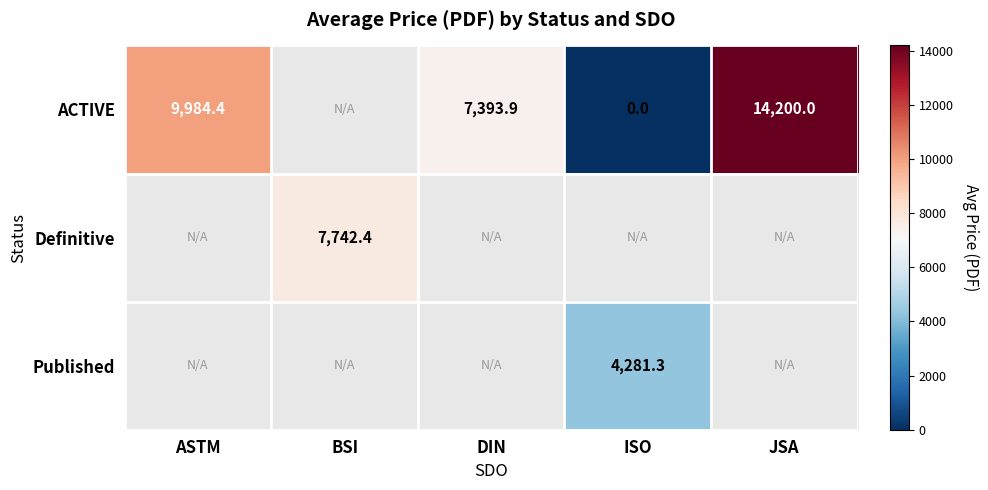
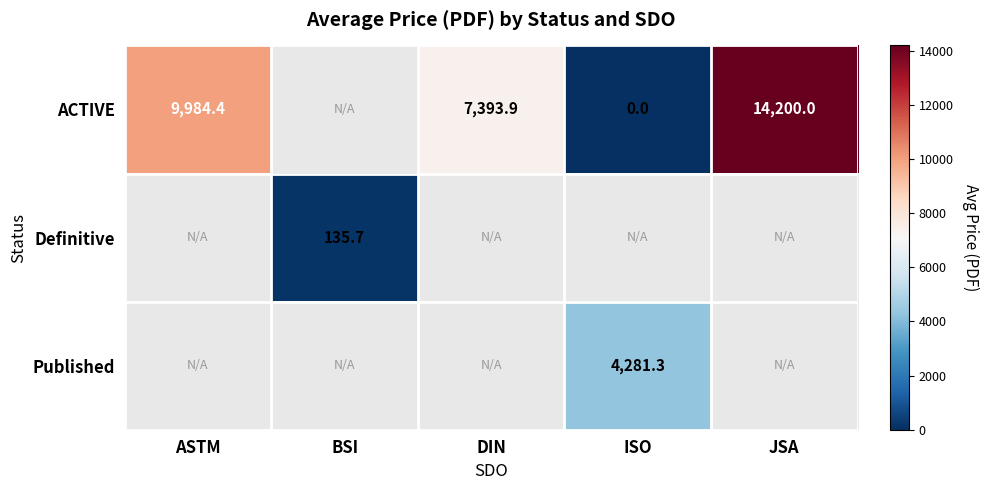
  {
    "ACTIVE": {
      "ASTM": "9,984.4",
      "DIN": "7,393.9",
      "ISO": "0.0",
      "JSA": "14,200.0"
    },
    "Definitive": {
-     "BSI": "7,742.4"
+     "BSI": "135.7"
    },
    "Published": {
      "ISO": "4,281.3"
    }
  }
